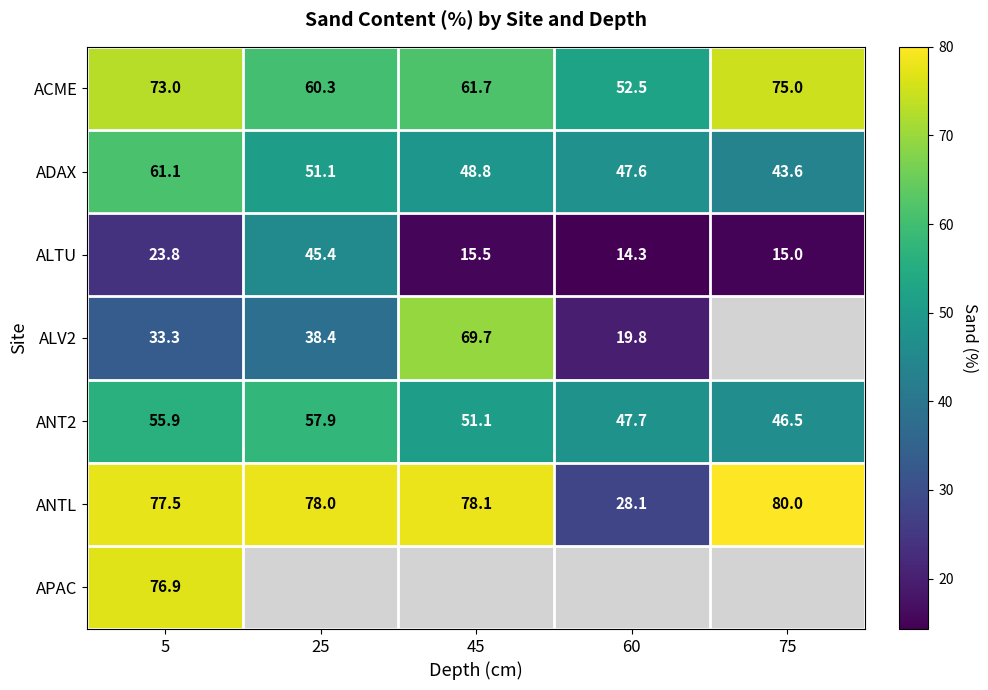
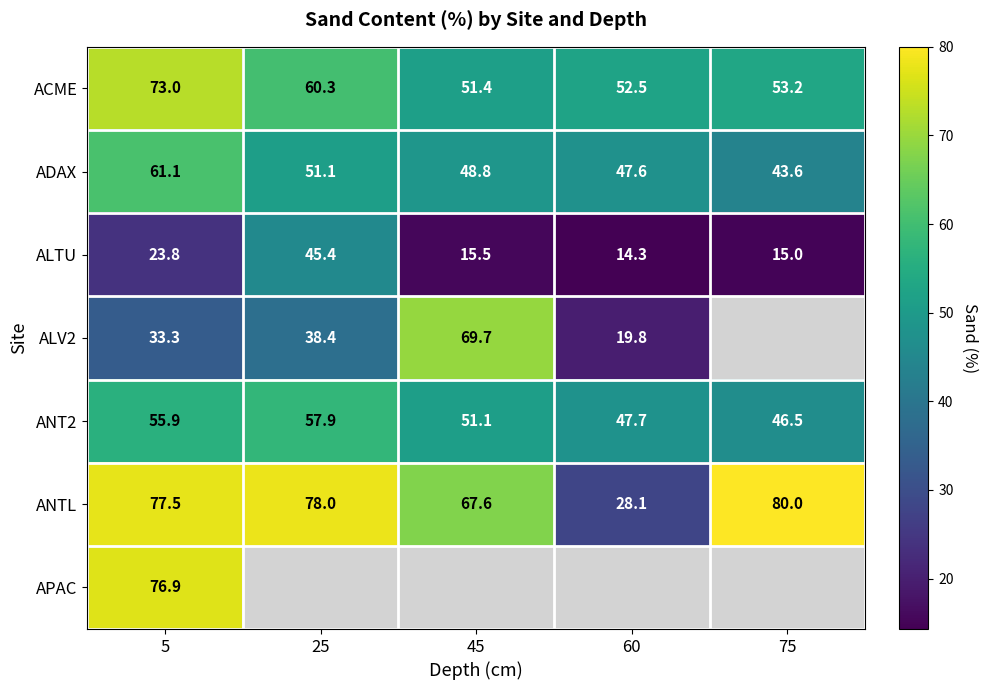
  {
    "ACME": {
      "5": 73.0,
      "25": 60.3,
-     "45": 61.7,
+     "45": 51.4,
      "60": 52.5,
-     "75": 75.0
+     "75": 53.2
    },
    "ADAX": {
      "5": 61.1,
      "25": 51.1,
      "45": 48.8,
      "60": 47.6,
      "75": 43.6
    },
    "ALTU": {
      "5": 23.8,
      "25": 45.4,
      "45": 15.5,
      "60": 14.3,
      "75": 15.0
    },
    "ALV2": {
      "5": 33.3,
      "25": 38.4,
      "45": 69.7,
      "60": 19.8
    },
    "ANT2": {
      "5": 55.9,
      "25": 57.9,
      "45": 51.1,
      "60": 47.7,
      "75": 46.5
    },
    "ANTL": {
      "5": 77.5,
      "25": 78.0,
-     "45": 78.1,
+     "45": 67.6,
      "60": 28.1,
      "75": 80.0
    },
    "APAC": {
      "5": 76.9
    }
  }
